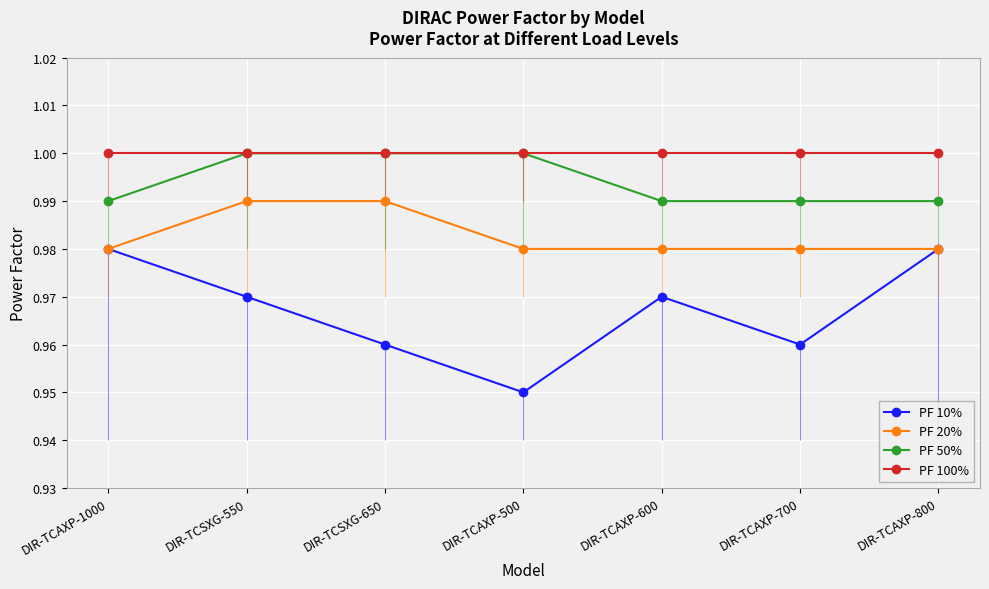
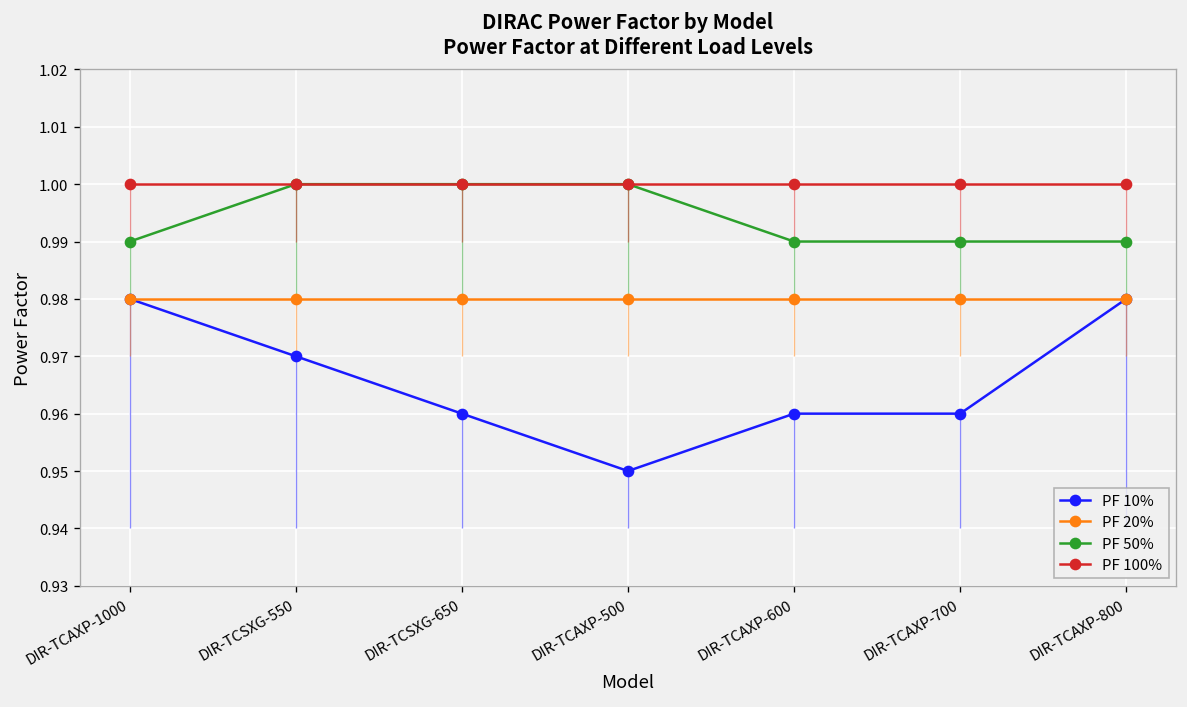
  {
    "PF 10%": {
      "DIR-TCSXG-550": 0.97,
      "DIR-TCSXG-650": 0.96,
      "DIR-TCAXP-500": 0.95,
-     "DIR-TCAXP-600": 0.97,
+     "DIR-TCAXP-600": 0.96,
      "DIR-TCAXP-700": 0.96
    },
    "PF 20%": {
-     "DIR-TCSXG-550": 0.99,
-     "DIR-TCSXG-650": 0.99,
+     "DIR-TCSXG-550": 0.98,
+     "DIR-TCSXG-650": 0.98,
      "DIR-TCAXP-500": 0.98,
      "DIR-TCAXP-600": 0.98,
      "DIR-TCAXP-700": 0.98
    },
    "PF 50%": {
      "DIR-TCAXP-1000": 0.99,
      "DIR-TCAXP-600": 0.99,
      "DIR-TCAXP-700": 0.99,
      "DIR-TCAXP-800": 0.99
    },
    "PF 100%": {
      "DIR-TCAXP-1000": 1.00,
      "DIR-TCAXP-600": 1.00,
      "DIR-TCAXP-700": 1.00,
      "DIR-TCAXP-800": 1.00
    }
  }
